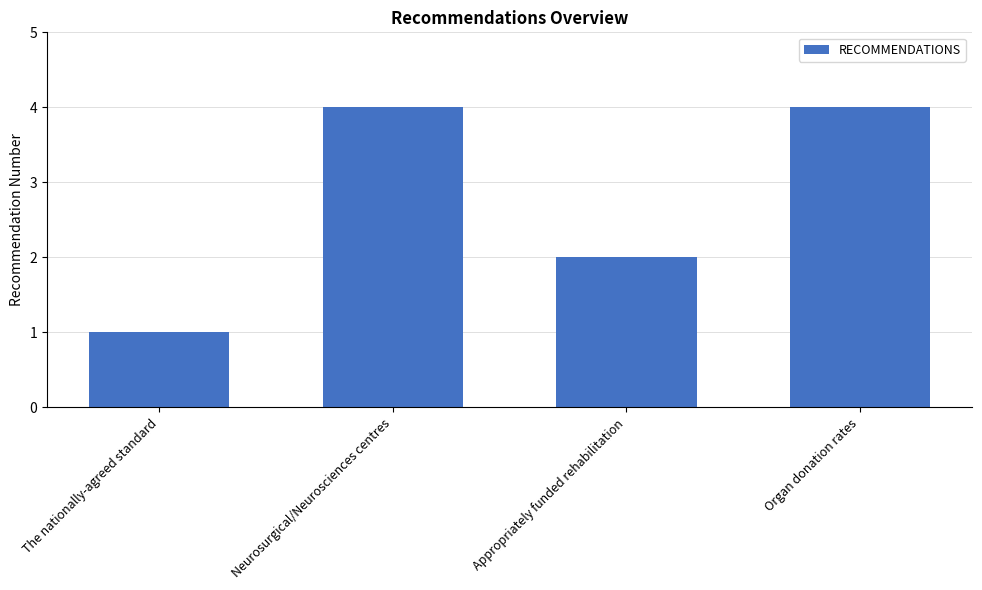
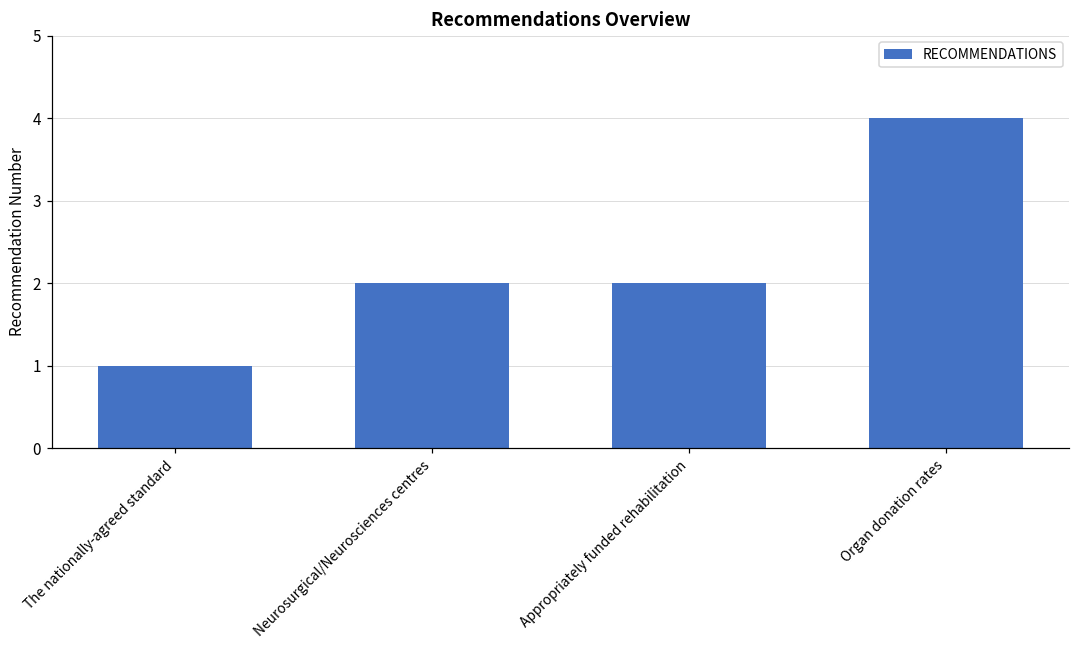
  {
    "The nationally-agreed standard": 1,
-   "Neurosurgical/Neurosciences centres": 4,
+   "Neurosurgical/Neurosciences centres": 2,
    "Appropriately funded rehabilitation": 2,
    "Organ donation rates": 4
  }
